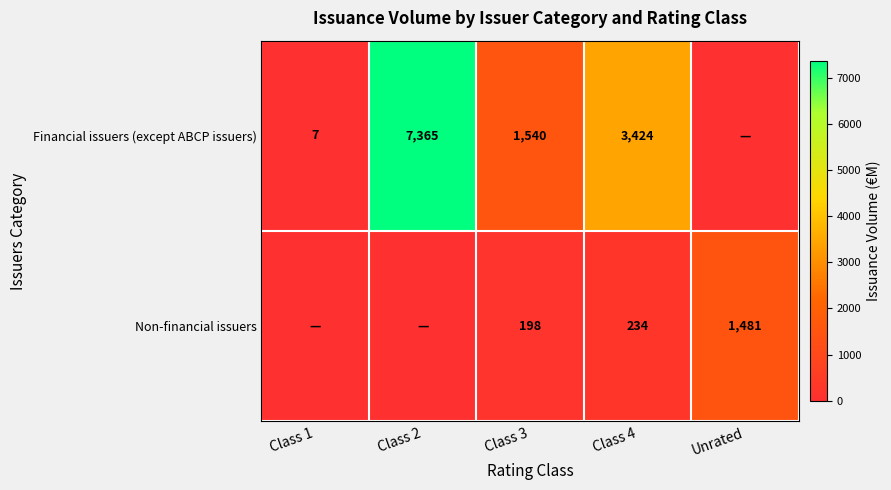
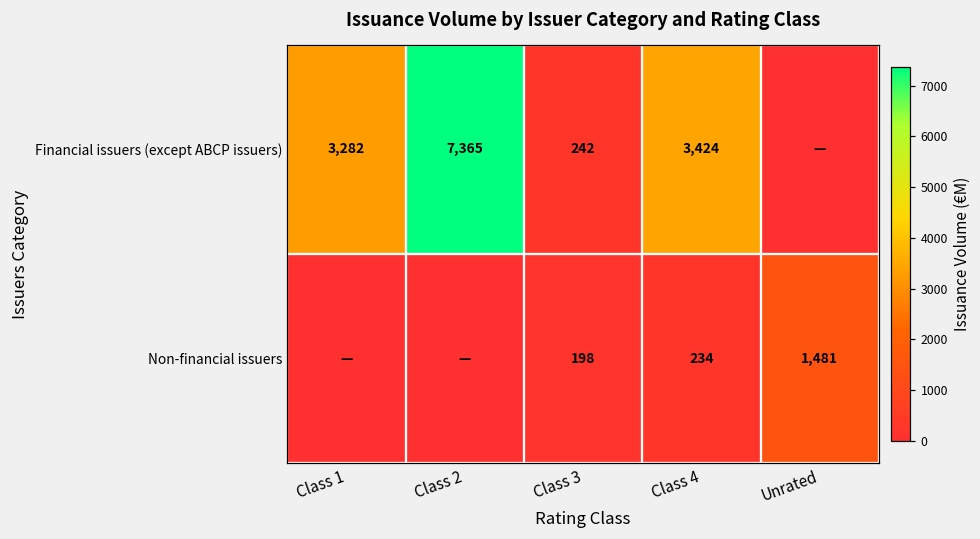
  {
    "Financial issuers (except ABCP issuers)": {
-     "Class 1": "7",
+     "Class 1": "3,282",
      "Class 2": "7,365",
-     "Class 3": "1,540",
+     "Class 3": "242",
      "Class 4": "3,424"
    },
    "Non-financial issuers": {
      "Class 3": "198",
      "Class 4": "234",
      "Unrated": "1,481"
    }
  }
